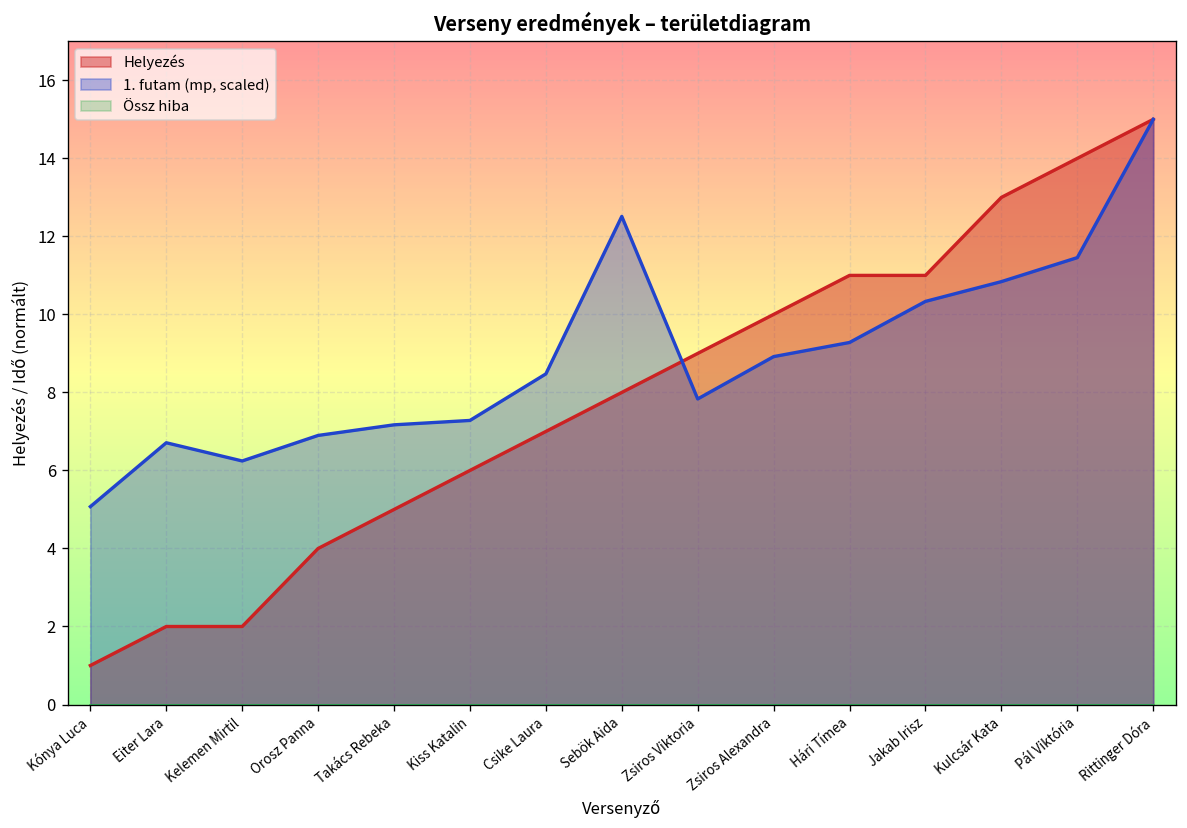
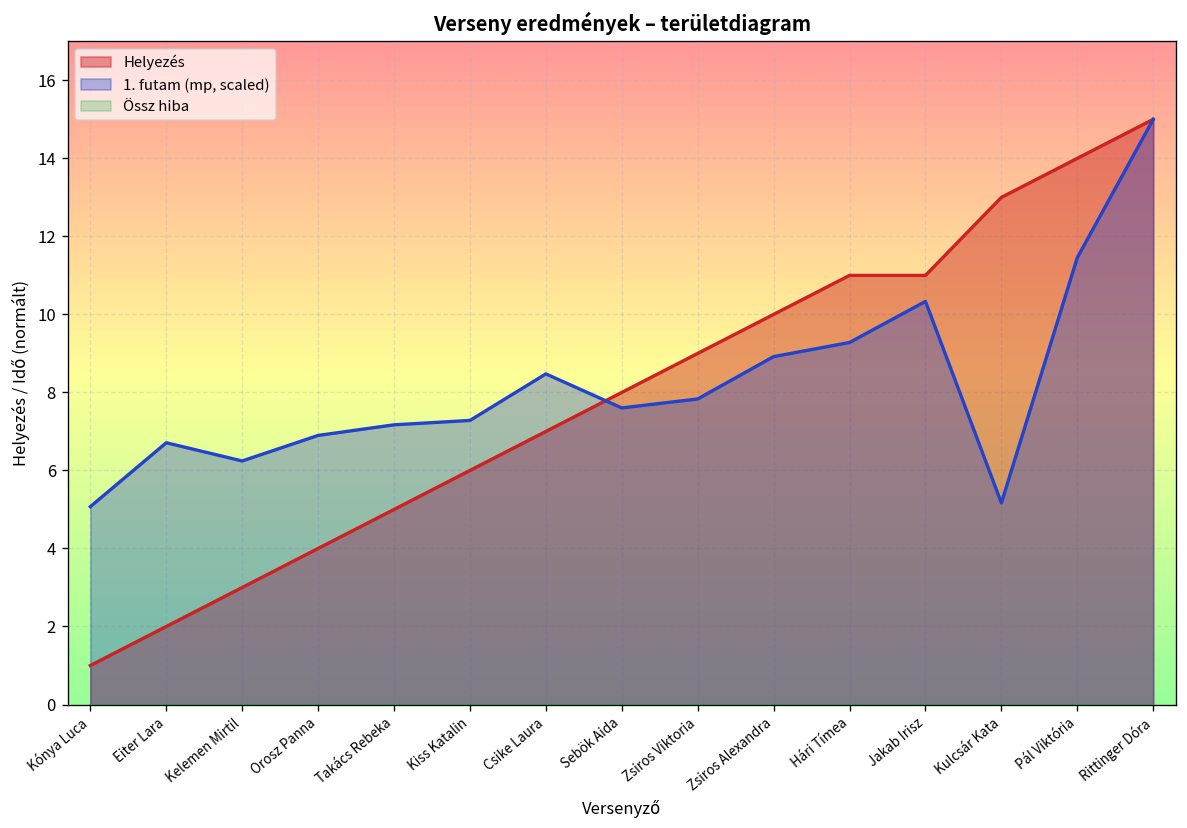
  {
    "Helyezés": {
      "Kónya Luca": 1,
      "Eiter Lara": 2,
-     "Kelemen Mirtil": 2,
+     "Kelemen Mirtil": 3,
      "Orosz Panna": 4,
      "Takács Rebeka": 5,
      "Kiss Katalin": 6,
      "Csike Laura": 7,
      "Sebök Aida": 8,
      "Zsiros Viktoria": 9,
      "Zsiros Alexandra": 10,
      "Hári Tímea": 11,
      "Jakab Irisz": 11,
      "Kulcsár Kata": 13,
      "Pál Viktória": 14
    },
    "1. futam (mp, scaled)": {
      "Kónya Luca": 5.1,
      "Eiter Lara": 6.7,
      "Kelemen Mirtil": 6.2,
      "Orosz Panna": 6.9,
      "Takács Rebeka": 7.2,
      "Kiss Katalin": 7.3,
      "Csike Laura": 8.5,
-     "Sebök Aida": 12.5,
+     "Sebök Aida": 7.6,
      "Zsiros Viktoria": 7.8,
      "Zsiros Alexandra": 8.9,
      "Hári Tímea": 9.3,
      "Jakab Irisz": 10.3,
-     "Kulcsár Kata": 10.8,
+     "Kulcsár Kata": 5.2,
      "Pál Viktória": 11.5
    },
    "Össz hiba": {
      "Kónya Luca": 0.0,
      "Eiter Lara": 0.0,
      "Kelemen Mirtil": 0.0,
      "Orosz Panna": 0.0,
      "Takács Rebeka": 0.0,
      "Kiss Katalin": 0.0,
      "Csike Laura": 0.0,
      "Sebök Aida": 0.0,
      "Zsiros Viktoria": 0.0,
      "Zsiros Alexandra": 0.0,
      "Hári Tímea": 0.0,
      "Jakab Irisz": 0.0,
      "Kulcsár Kata": 0.0,
      "Pál Viktória": 0.0,
      "Rittinger Dóra": 0.0
    }
  }
